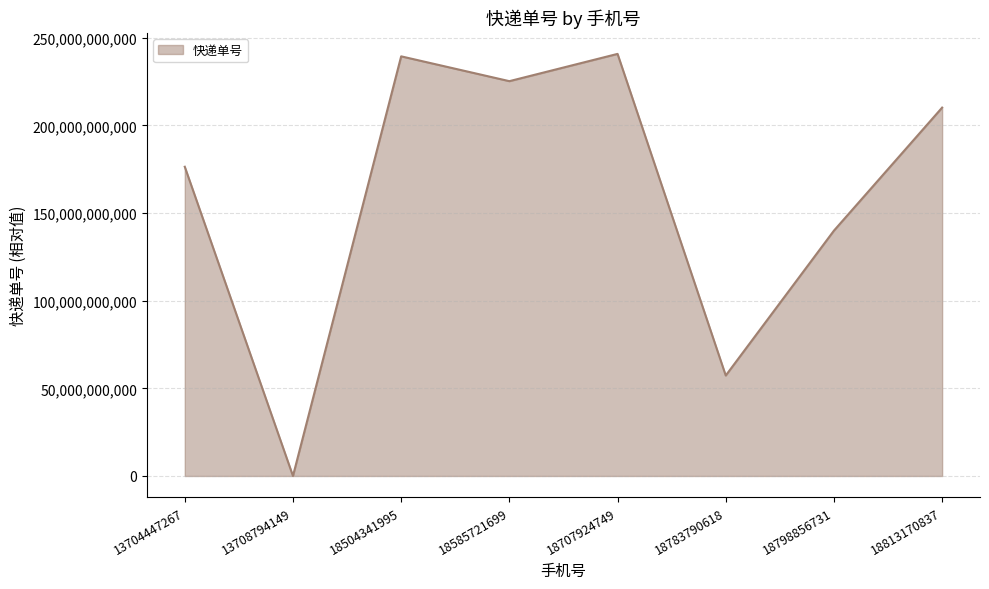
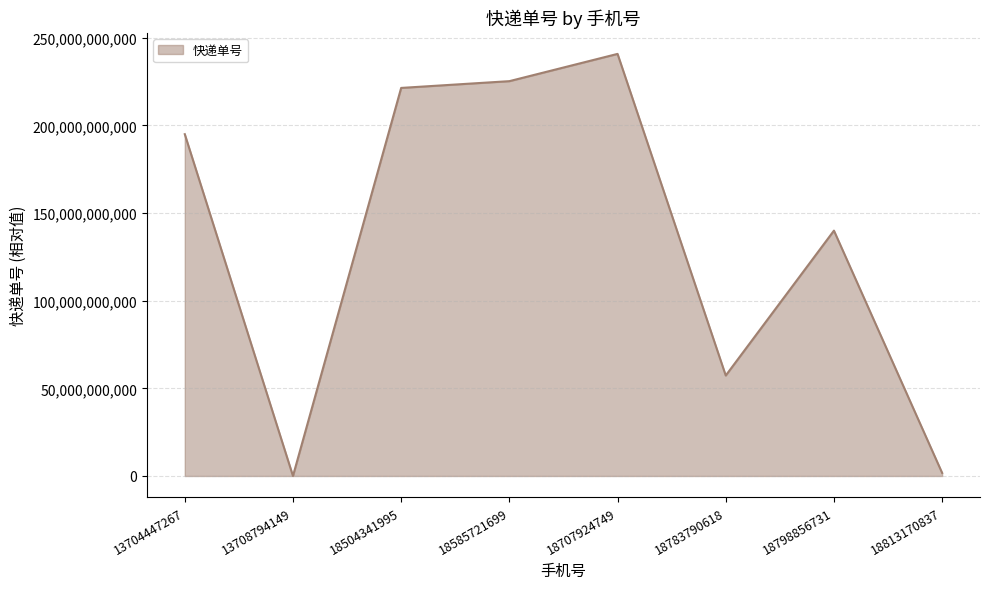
  {
-   "13704447267": "176,000,000,000",
+   "13704447267": "195,000,000,000",
    "13708794149": "0",
-   "18504341995": "239,000,000,000",
+   "18504341995": "221,000,000,000",
    "18585721699": "225,000,000,000",
    "18707924749": "241,000,000,000",
    "18783790618": "57,000,000,000",
    "18798856731": "140,000,000,000",
-   "18813170837": "210,000,000,000"
+   "18813170837": "2,000,000,000"
  }
